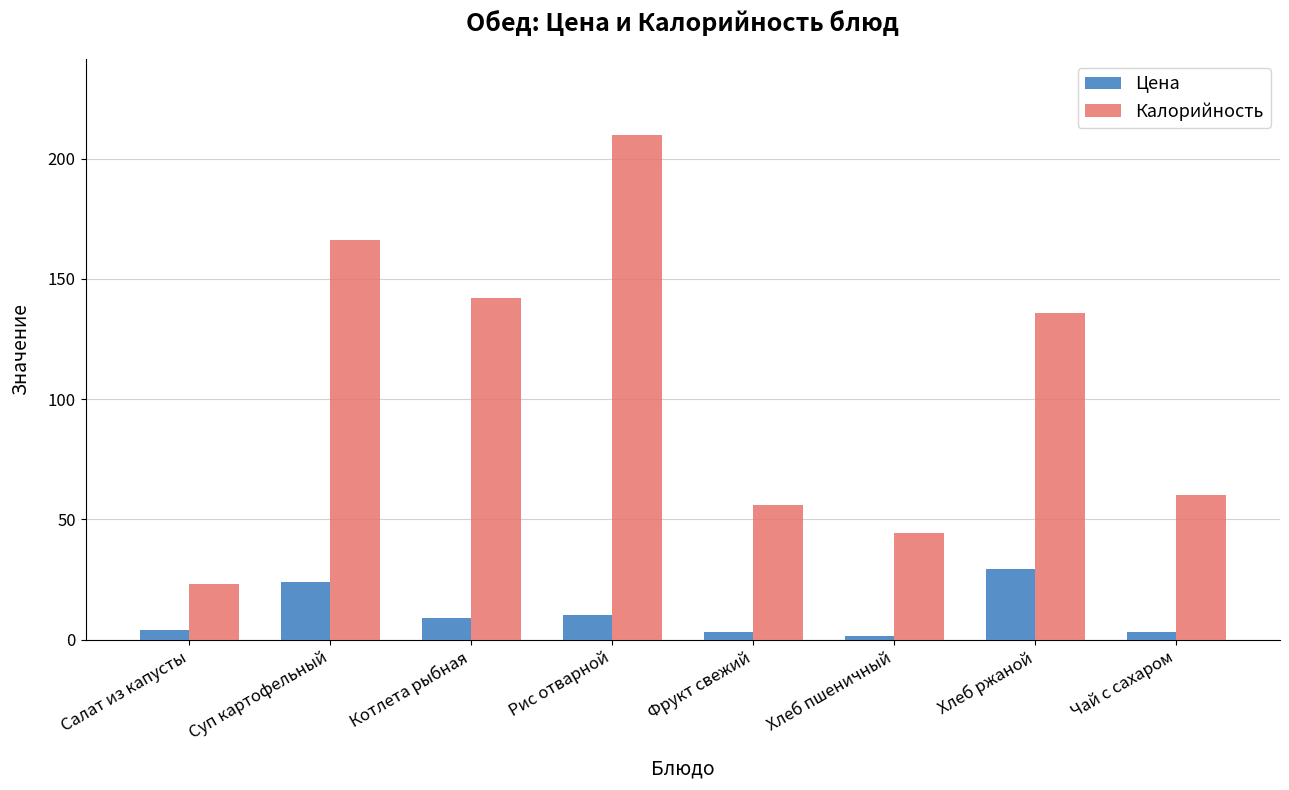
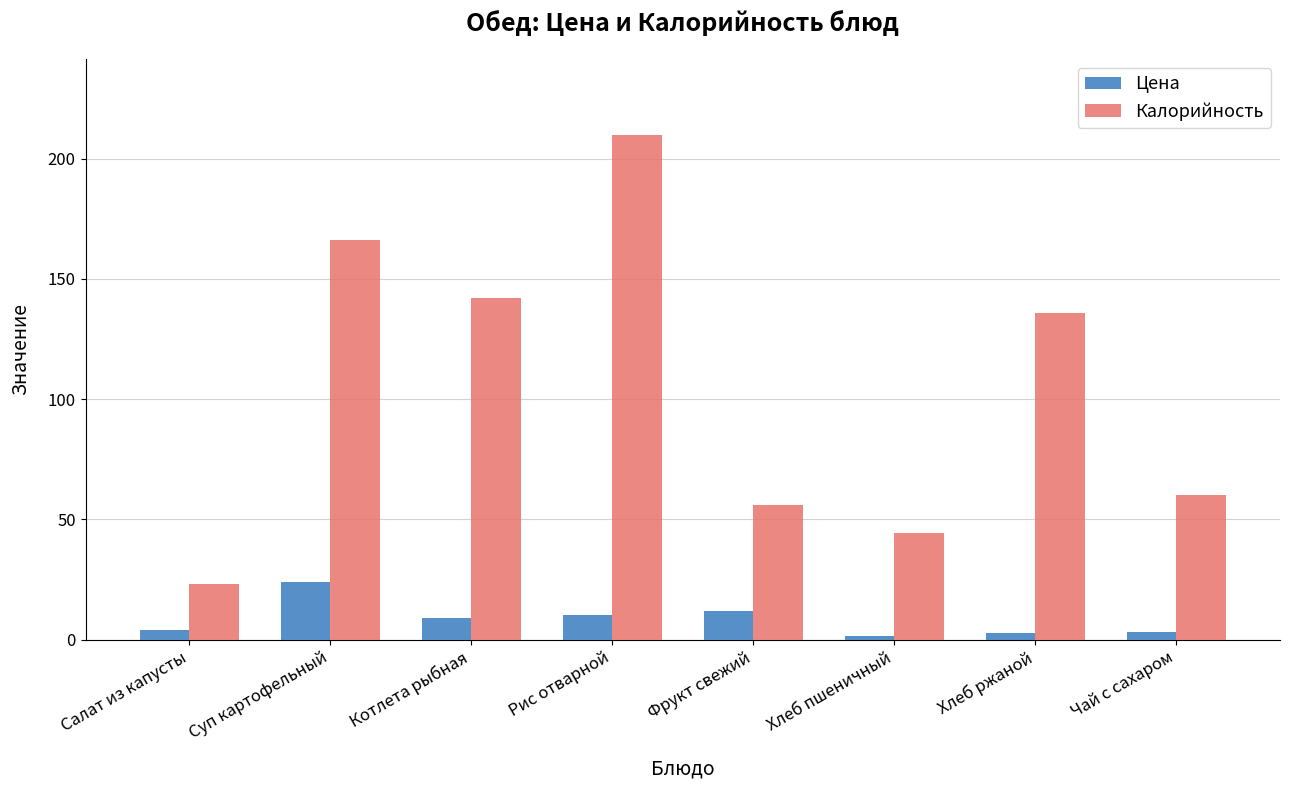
  {
    "Цена": {
      "Салат из капусты": 4,
      "Суп картофельный": 24,
      "Котлета рыбная": 9,
      "Рис отварной": 10,
-     "Фрукт свежий": 3,
+     "Фрукт свежий": 12,
      "Хлеб пшеничный": 2,
-     "Хлеб ржаной": 30,
+     "Хлеб ржаной": 3,
      "Чай с сахаром": 3
    },
    "Калорийность": {
      "Салат из капусты": 23,
      "Суп картофельный": 166,
      "Котлета рыбная": 142,
      "Рис отварной": 210,
      "Фрукт свежий": 56,
      "Хлеб пшеничный": 45,
      "Хлеб ржаной": 136,
      "Чай с сахаром": 60
    }
  }
